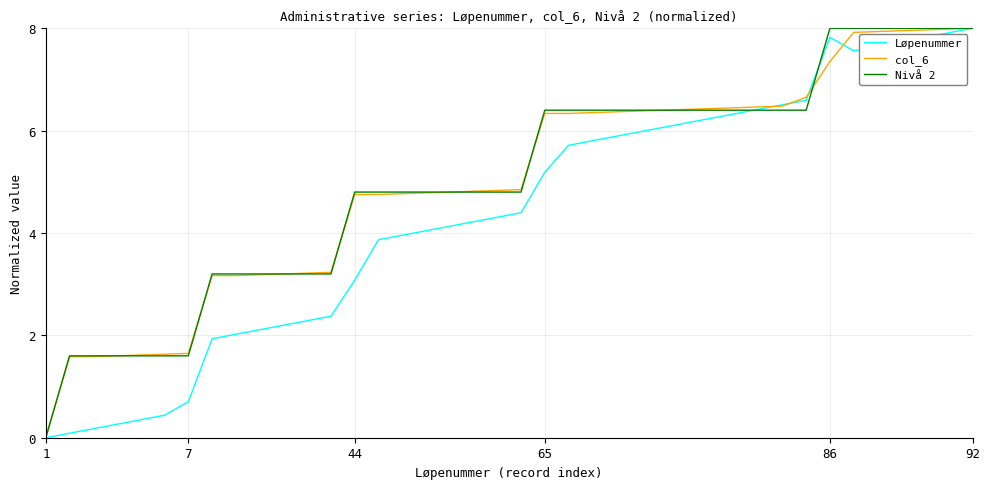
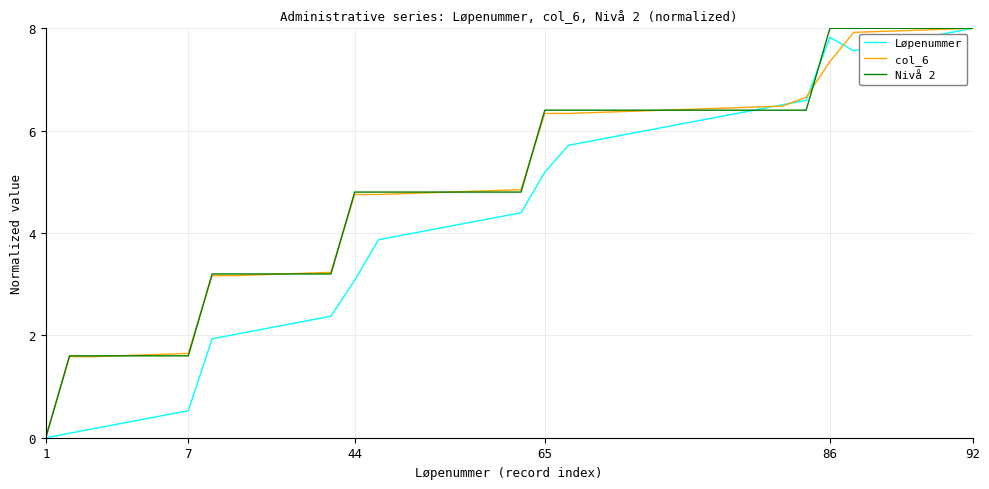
  {
    "Løpenummer": {
-     "7": 0.7,
+     "7": 0.5,
      "44": 3.1,
      "65": 5.2,
      "86": 7.8
    },
    "col_6": {
      "65": 6.3,
      "86": 7.4
    },
    "Nivå 2": {
      "65": 6.4,
      "86": 8.0
    }
  }
